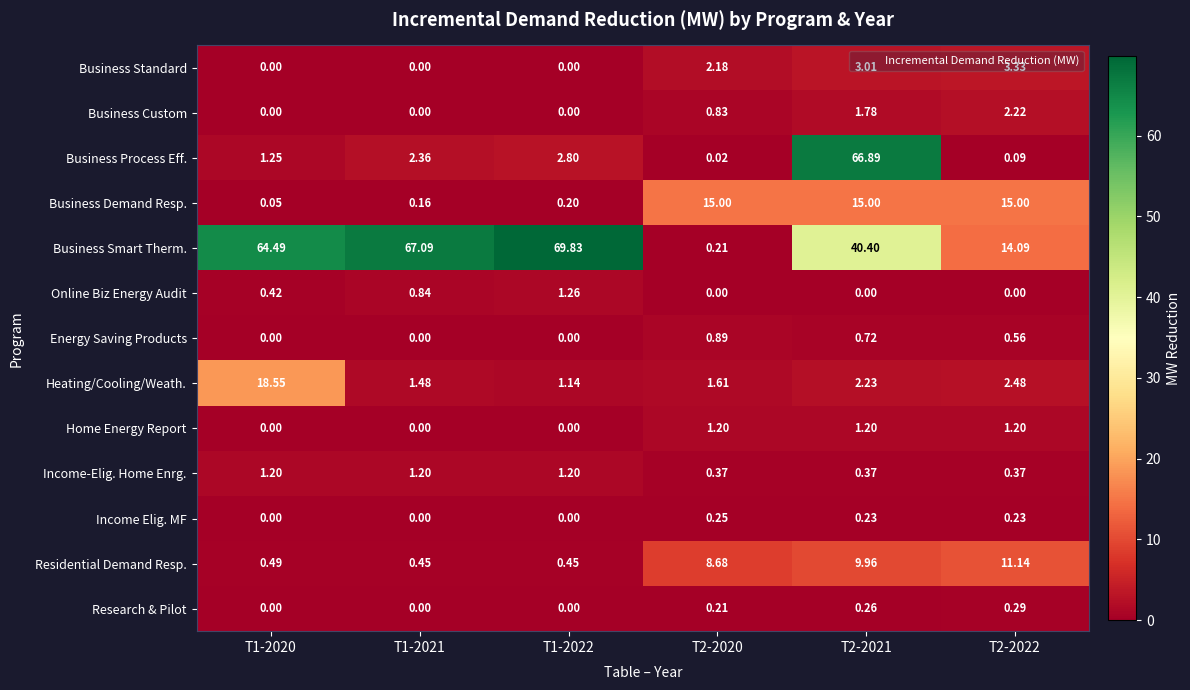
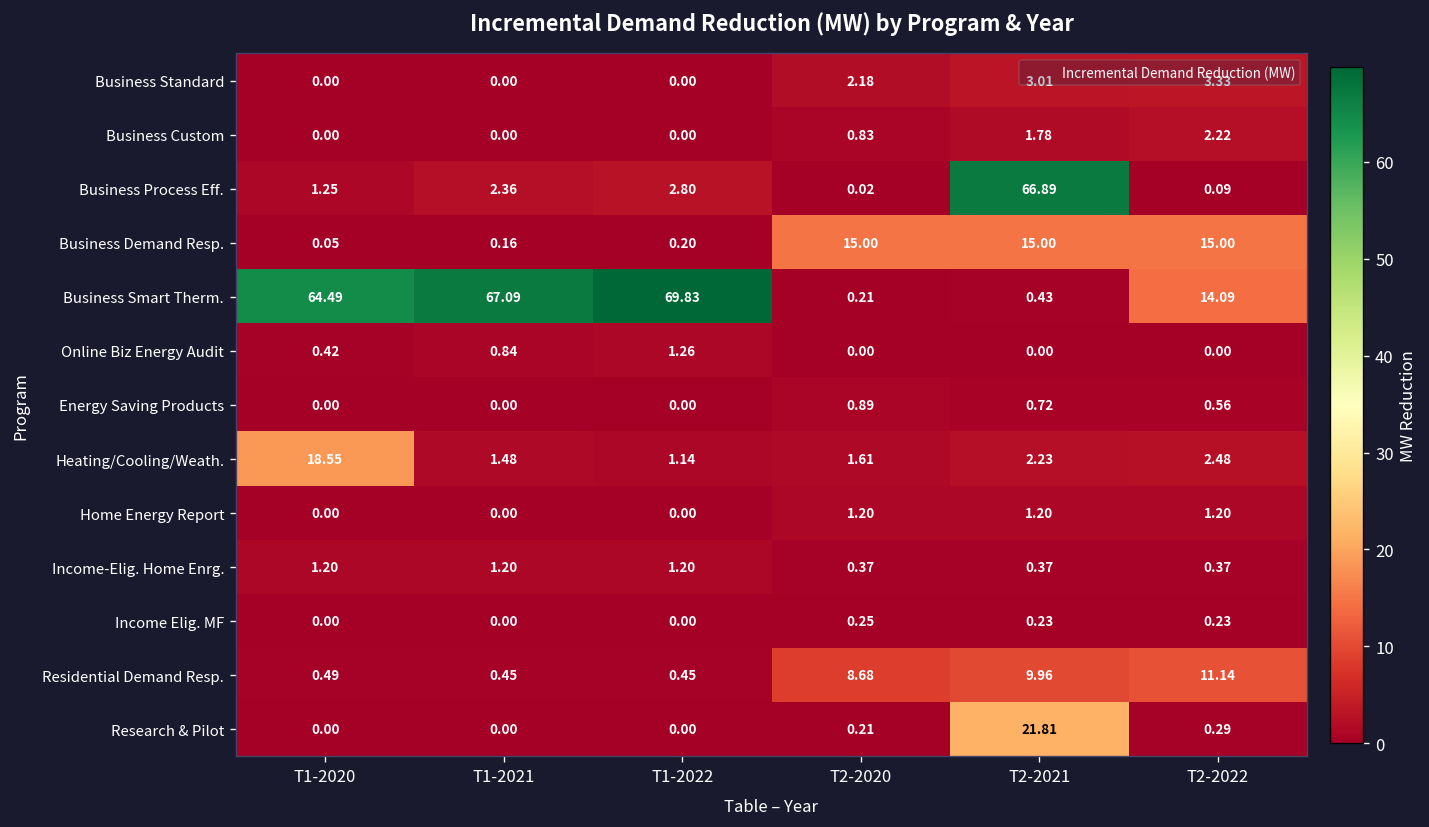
  {
    "Business Standard": {
      "T1-2020": 0.00,
      "T1-2021": 0.00,
      "T1-2022": 0.00,
      "T2-2020": 2.18
    },
    "Business Custom": {
      "T1-2020": 0.00,
      "T1-2021": 0.00,
      "T1-2022": 0.00,
      "T2-2020": 0.83,
      "T2-2021": 1.78,
      "T2-2022": 2.22
    },
    "Business Process Eff.": {
      "T1-2020": 1.25,
      "T1-2021": 2.36,
      "T1-2022": 2.80,
      "T2-2020": 0.02,
      "T2-2021": 66.89,
      "T2-2022": 0.09
    },
    "Business Demand Resp.": {
      "T1-2020": 0.05,
      "T1-2021": 0.16,
      "T1-2022": 0.20,
      "T2-2020": 15.00,
      "T2-2021": 15.00,
      "T2-2022": 15.00
    },
    "Business Smart Therm.": {
      "T1-2020": 64.49,
      "T1-2021": 67.09,
      "T1-2022": 69.83,
      "T2-2020": 0.21,
-     "T2-2021": 40.40,
+     "T2-2021": 0.43,
      "T2-2022": 14.09
    },
    "Online Biz Energy Audit": {
      "T1-2020": 0.42,
      "T1-2021": 0.84,
      "T1-2022": 1.26,
      "T2-2020": 0.00,
      "T2-2021": 0.00,
      "T2-2022": 0.00
    },
    "Energy Saving Products": {
      "T1-2020": 0.00,
      "T1-2021": 0.00,
      "T1-2022": 0.00,
      "T2-2020": 0.89,
      "T2-2021": 0.72,
      "T2-2022": 0.56
    },
    "Heating/Cooling/Weath.": {
      "T1-2020": 18.55,
      "T1-2021": 1.48,
      "T1-2022": 1.14,
      "T2-2020": 1.61,
      "T2-2021": 2.23,
      "T2-2022": 2.48
    },
    "Home Energy Report": {
      "T1-2020": 0.00,
      "T1-2021": 0.00,
      "T1-2022": 0.00,
      "T2-2020": 1.20,
      "T2-2021": 1.20,
      "T2-2022": 1.20
    },
    "Income-Elig. Home Enrg.": {
      "T1-2020": 1.20,
      "T1-2021": 1.20,
      "T1-2022": 1.20,
      "T2-2020": 0.37,
      "T2-2021": 0.37,
      "T2-2022": 0.37
    },
    "Income Elig. MF": {
      "T1-2020": 0.00,
      "T1-2021": 0.00,
      "T1-2022": 0.00,
      "T2-2020": 0.25,
      "T2-2021": 0.23,
      "T2-2022": 0.23
    },
    "Residential Demand Resp.": {
      "T1-2020": 0.49,
      "T1-2021": 0.45,
      "T1-2022": 0.45,
      "T2-2020": 8.68,
      "T2-2021": 9.96,
      "T2-2022": 11.14
    },
    "Research & Pilot": {
      "T1-2020": 0.00,
      "T1-2021": 0.00,
      "T1-2022": 0.00,
      "T2-2020": 0.21,
-     "T2-2021": 0.26,
+     "T2-2021": 21.81,
      "T2-2022": 0.29
    }
  }
